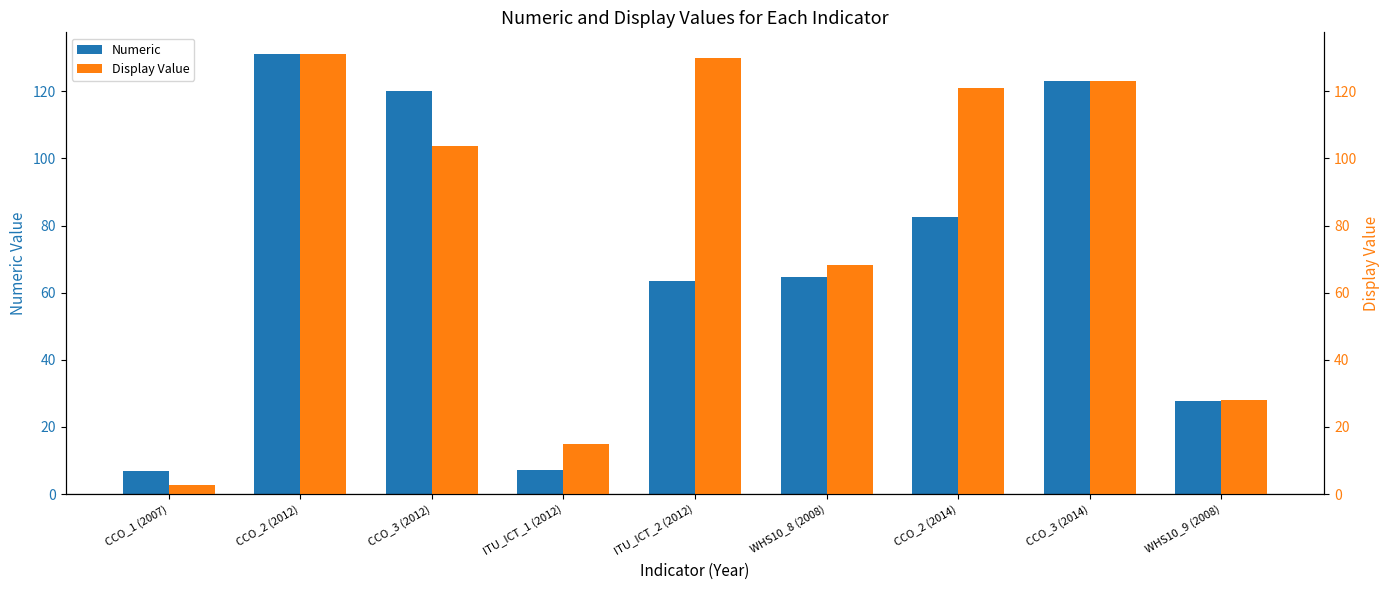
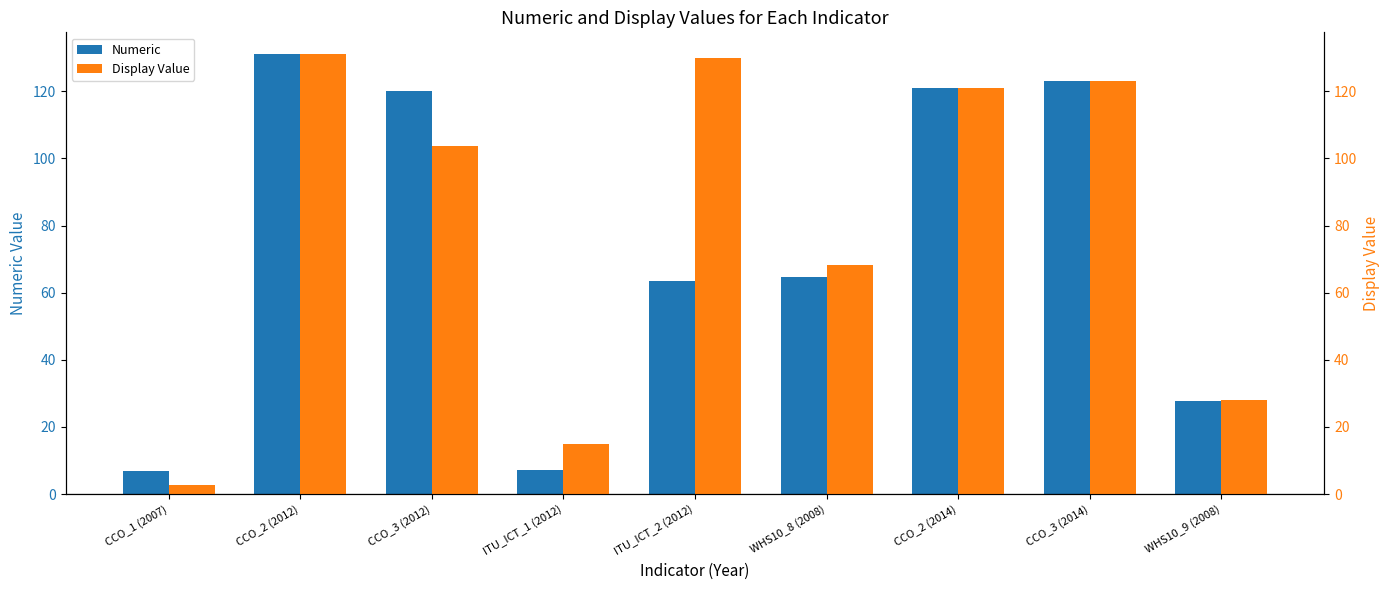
  {
    "Numeric": {
      "CCO_1 (2007)": 7,
      "CCO_2 (2012)": 131,
      "CCO_3 (2012)": 120,
      "ITU_ICT_1 (2012)": 7,
      "ITU_ICT_2 (2012)": 64,
      "WHS10_8 (2008)": 65,
-     "CCO_2 (2014)": 83,
+     "CCO_2 (2014)": 121,
      "CCO_3 (2014)": 123,
      "WHS10_9 (2008)": 28
    },
    "Display Value": {
      "CCO_1 (2007)": 3,
      "CCO_2 (2012)": 131,
      "CCO_3 (2012)": 104,
      "ITU_ICT_1 (2012)": 15,
      "ITU_ICT_2 (2012)": 130,
      "WHS10_8 (2008)": 68,
      "CCO_2 (2014)": 121,
      "CCO_3 (2014)": 123,
      "WHS10_9 (2008)": 28
    }
  }
